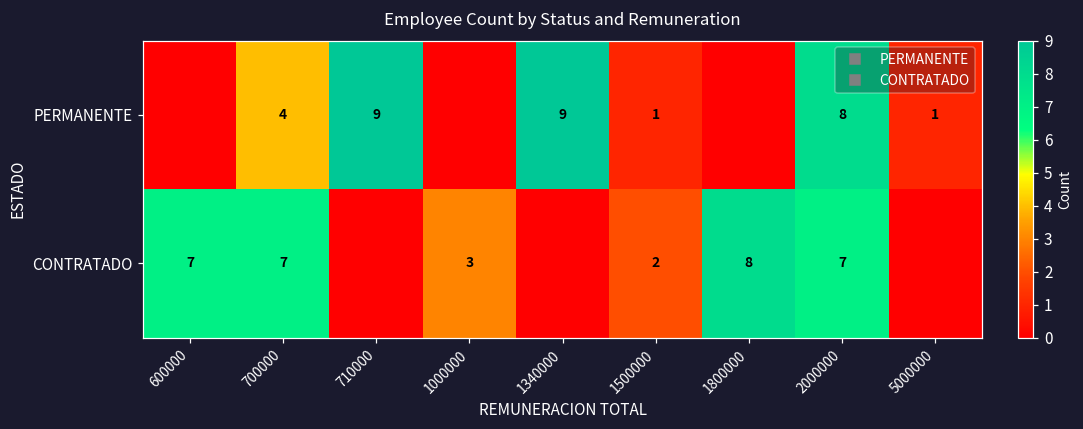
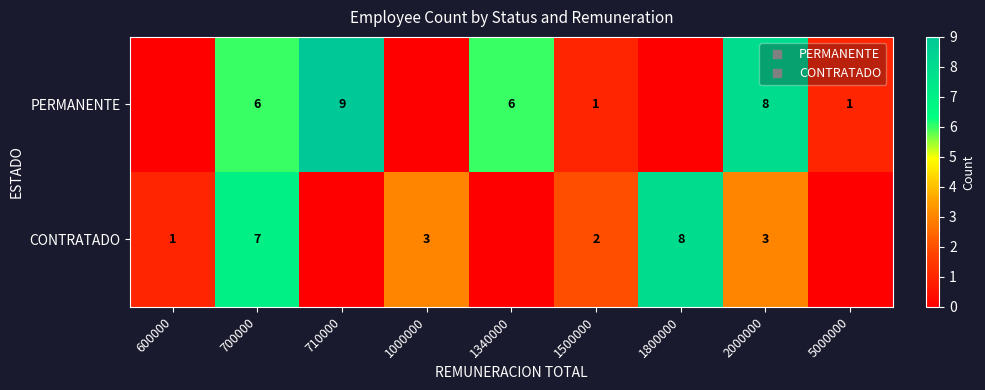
  {
    "PERMANENTE": {
-     "700000": 4,
+     "700000": 6,
      "710000": 9,
-     "1340000": 9,
+     "1340000": 6,
      "1500000": 1,
      "2000000": 8,
      "5000000": 1
    },
    "CONTRATADO": {
-     "600000": 7,
+     "600000": 1,
      "700000": 7,
      "1000000": 3,
      "1500000": 2,
      "1800000": 8,
-     "2000000": 7
+     "2000000": 3
    }
  }
